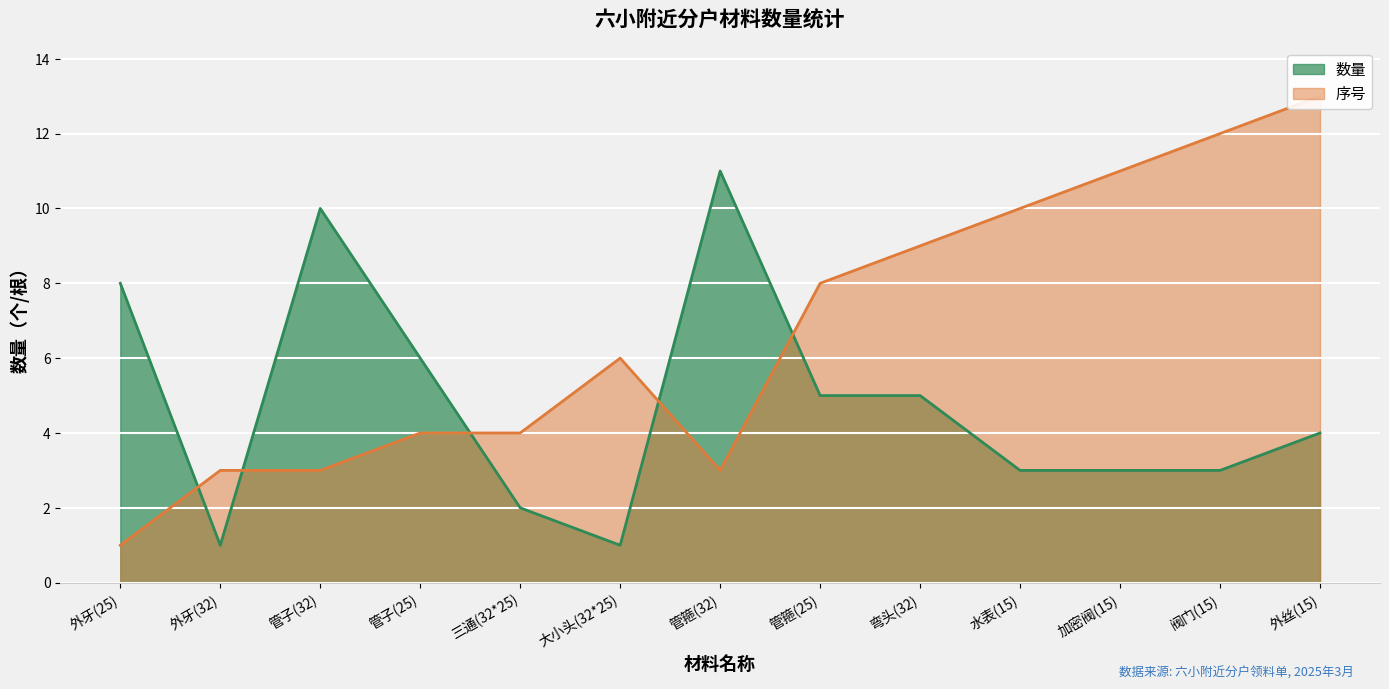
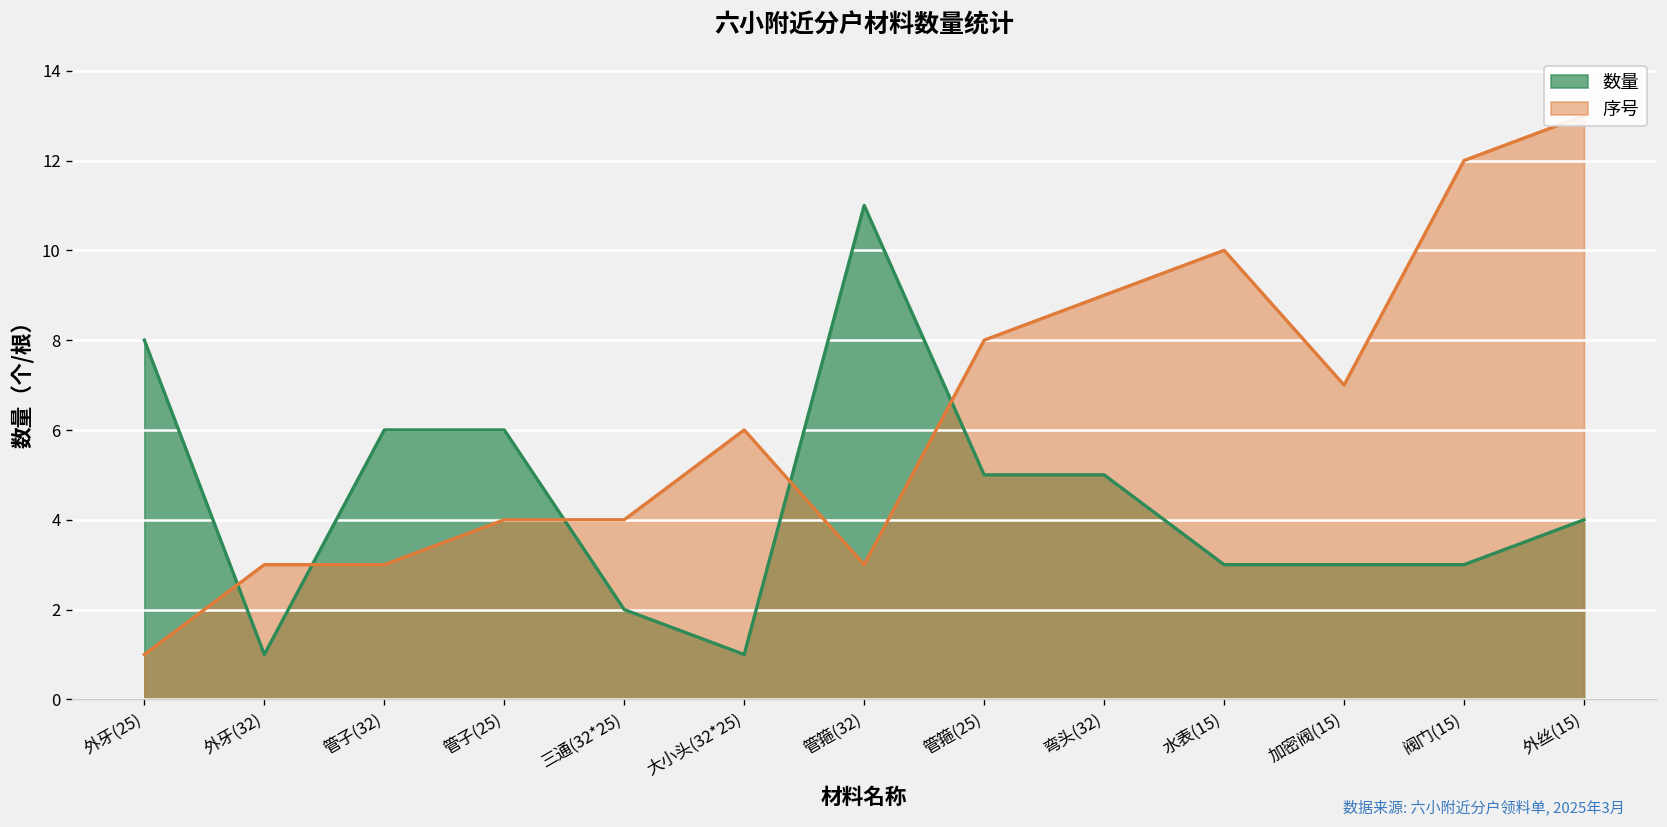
  {
    "数量": {
      "外牙(25)": 8,
      "外牙(32)": 1,
-     "管子(32)": 10,
+     "管子(32)": 6,
      "管子(25)": 6,
      "三通(32*25)": 2,
      "大小头(32*25)": 1,
      "管箍(32)": 11,
      "管箍(25)": 5,
      "弯头(32)": 5,
      "水表(15)": 3,
      "加密阀(15)": 3,
      "阀门(15)": 3,
      "外丝(15)": 4
    },
    "序号": {
      "外牙(25)": 1,
      "外牙(32)": 3,
      "管子(32)": 3,
      "管子(25)": 4,
      "三通(32*25)": 4,
      "大小头(32*25)": 6,
      "管箍(32)": 3,
      "管箍(25)": 8,
      "弯头(32)": 9,
      "水表(15)": 10,
-     "加密阀(15)": 11,
+     "加密阀(15)": 7,
      "阀门(15)": 12
    }
  }
